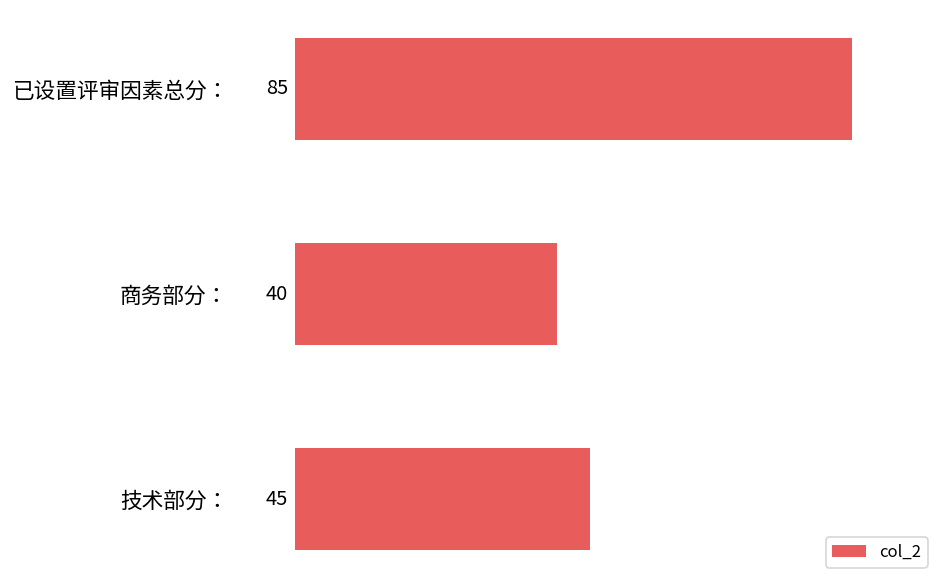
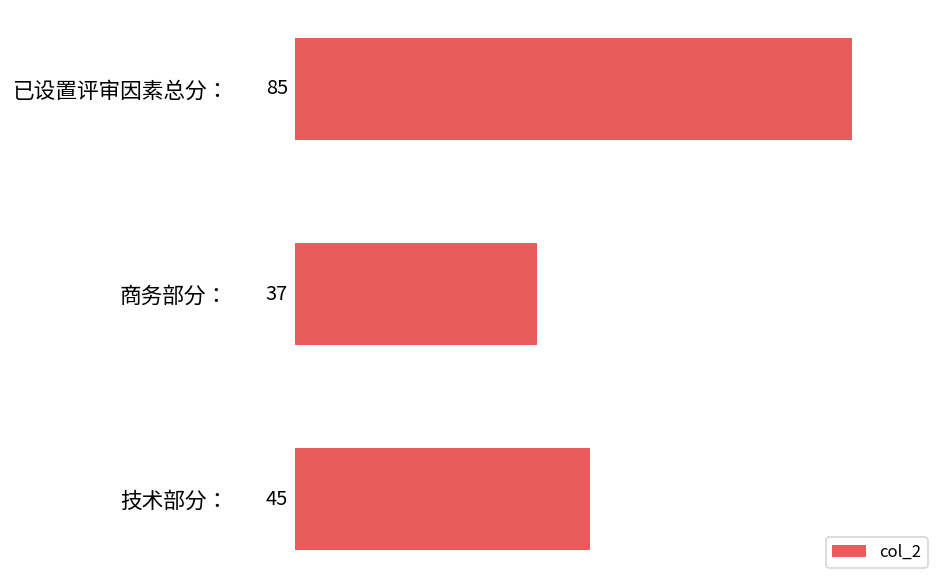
  {
-   "商务部分：": 40
+   "商务部分：": 37
  }
